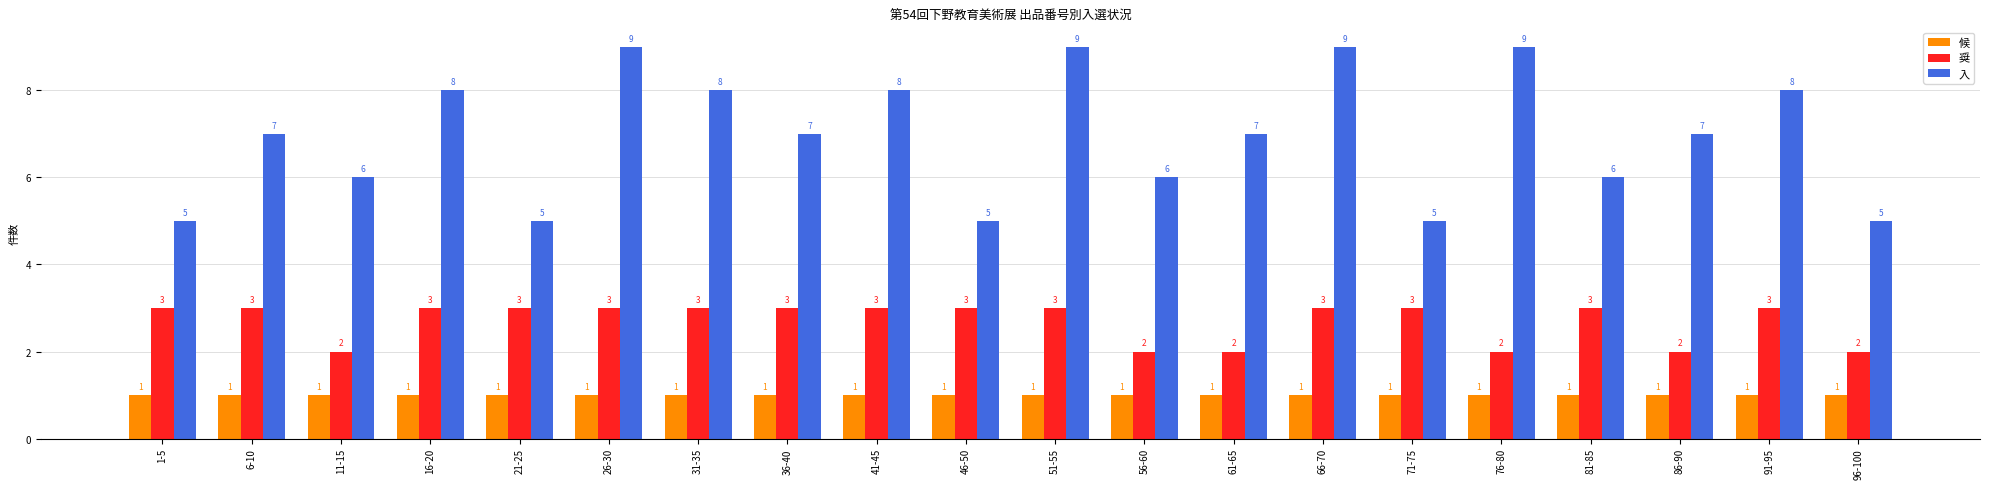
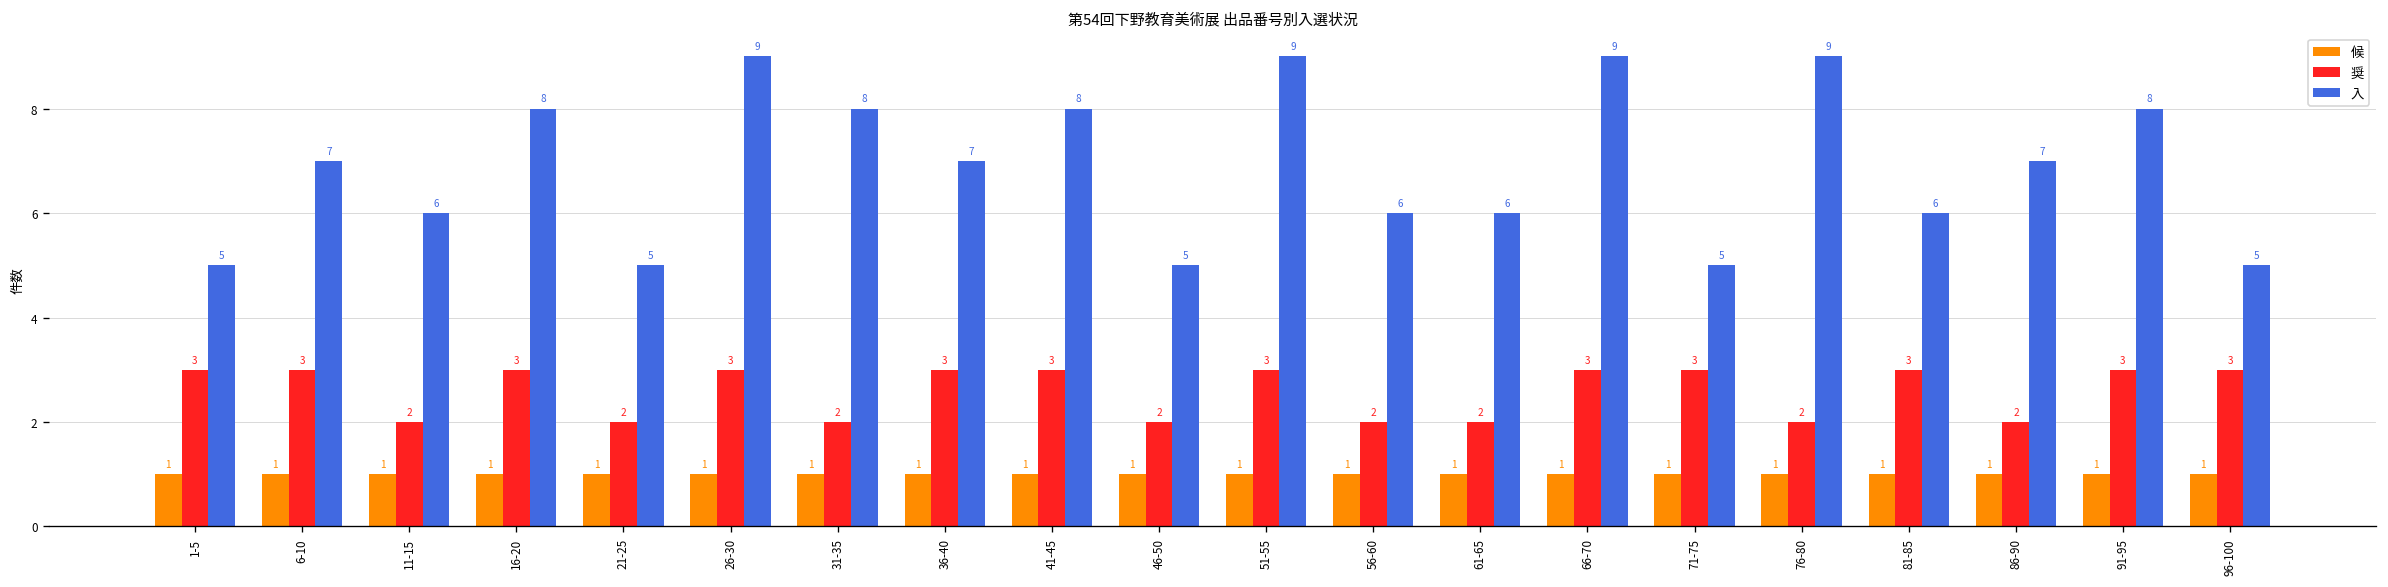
  {
    "候": {
      "1-5": 1,
      "6-10": 1,
      "11-15": 1,
      "16-20": 1,
      "21-25": 1,
      "26-30": 1,
      "31-35": 1,
      "36-40": 1,
      "41-45": 1,
      "46-50": 1,
      "51-55": 1,
      "56-60": 1,
      "61-65": 1,
      "66-70": 1,
      "71-75": 1,
      "76-80": 1,
      "81-85": 1,
      "86-90": 1,
      "91-95": 1,
      "96-100": 1
    },
    "奨": {
      "1-5": 3,
      "6-10": 3,
      "11-15": 2,
      "16-20": 3,
-     "21-25": 3,
+     "21-25": 2,
      "26-30": 3,
-     "31-35": 3,
+     "31-35": 2,
      "36-40": 3,
      "41-45": 3,
-     "46-50": 3,
+     "46-50": 2,
      "51-55": 3,
      "56-60": 2,
      "61-65": 2,
      "66-70": 3,
      "71-75": 3,
      "76-80": 2,
      "81-85": 3,
      "86-90": 2,
      "91-95": 3,
-     "96-100": 2
+     "96-100": 3
    },
    "入": {
      "1-5": 5,
      "6-10": 7,
      "11-15": 6,
      "16-20": 8,
      "21-25": 5,
      "26-30": 9,
      "31-35": 8,
      "36-40": 7,
      "41-45": 8,
      "46-50": 5,
      "51-55": 9,
      "56-60": 6,
-     "61-65": 7,
+     "61-65": 6,
      "66-70": 9,
      "71-75": 5,
      "76-80": 9,
      "81-85": 6,
      "86-90": 7,
      "91-95": 8,
      "96-100": 5
    }
  }
